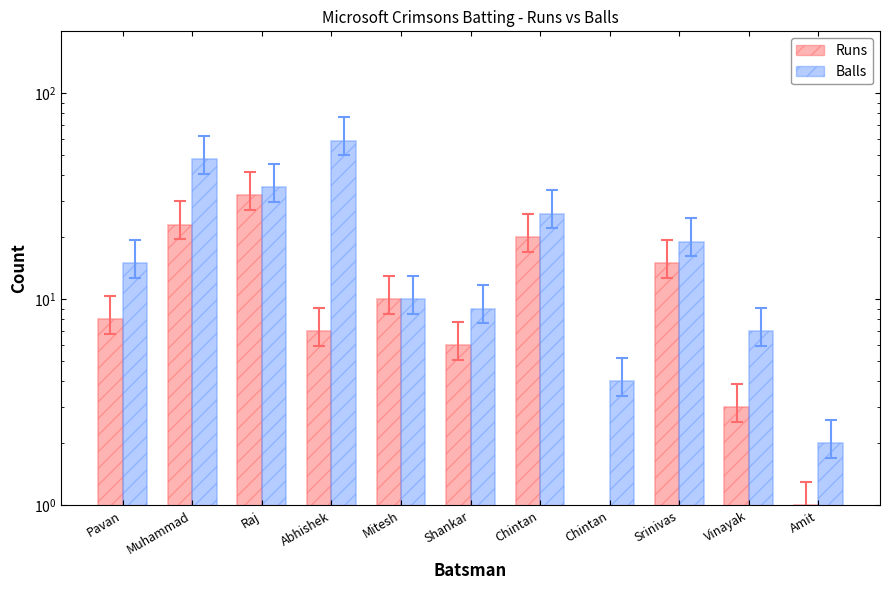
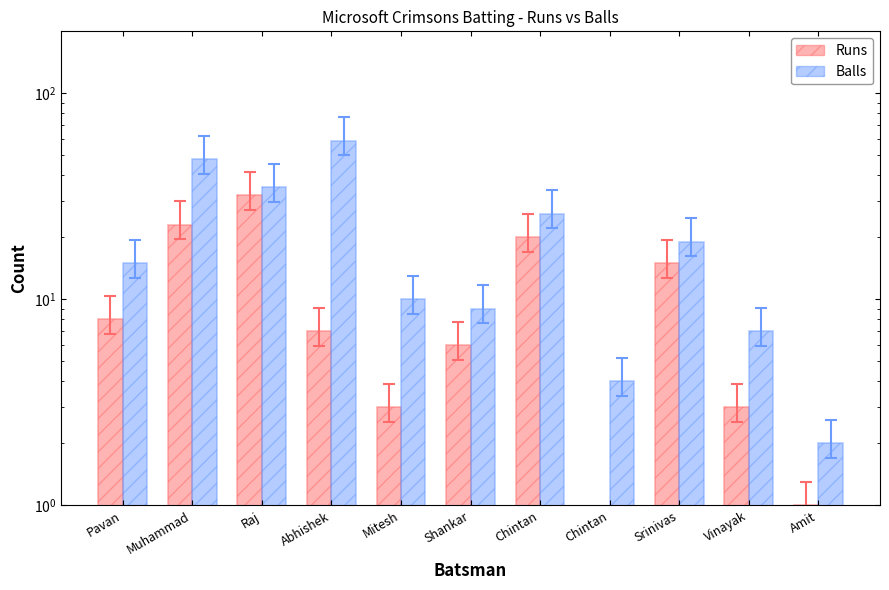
  {
    "Runs": {
      "Pavan": 8,
      "Muhammad": 23,
      "Raj": 32,
      "Abhishek": 7,
-     "Mitesh": 10,
+     "Mitesh": 3,
      "Shankar": 6,
      "Srinivas": 15,
      "Vinayak": 3,
      "Amit": 1
    },
    "Balls": {
      "Pavan": 15,
      "Muhammad": 48,
      "Raj": 35,
      "Abhishek": 59,
      "Mitesh": 10,
      "Shankar": 9,
      "Srinivas": 19,
      "Vinayak": 7,
      "Amit": 2
    }
  }
